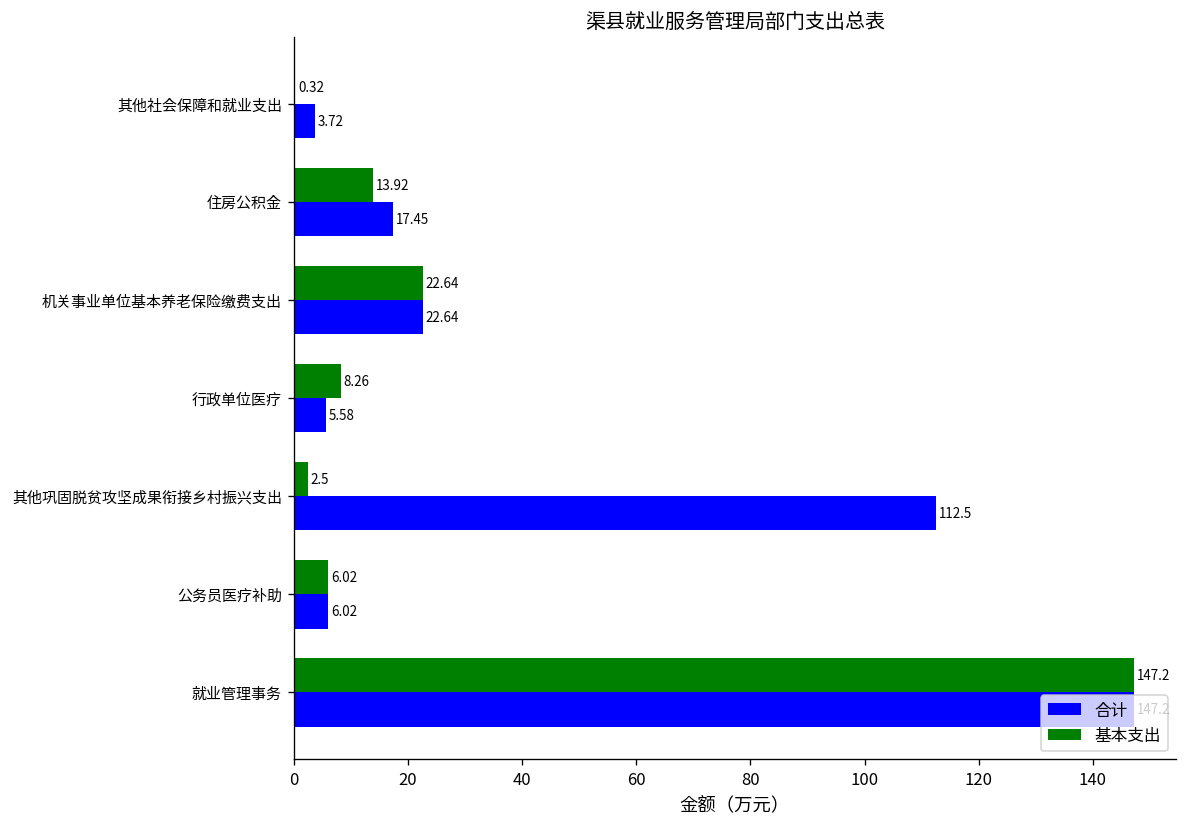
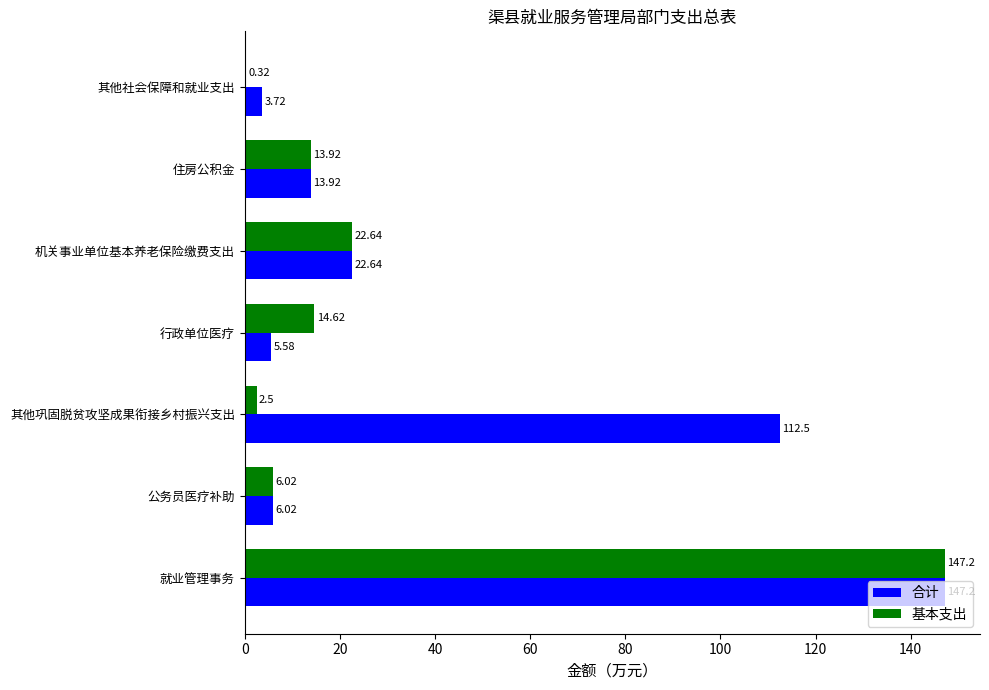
  {
    "合计": {
      "其他社会保障和就业支出": 3.72,
-     "住房公积金": 17.45,
+     "住房公积金": 13.92,
      "机关事业单位基本养老保险缴费支出": 22.64,
      "行政单位医疗": 5.58,
      "其他巩固脱贫攻坚成果衔接乡村振兴支出": 112.5,
      "公务员医疗补助": 6.02
    },
    "基本支出": {
      "其他社会保障和就业支出": 0.32,
      "住房公积金": 13.92,
      "机关事业单位基本养老保险缴费支出": 22.64,
-     "行政单位医疗": 8.26,
+     "行政单位医疗": 14.62,
      "其他巩固脱贫攻坚成果衔接乡村振兴支出": 2.5,
      "公务员医疗补助": 6.02,
      "就业管理事务": 147.2
    }
  }
